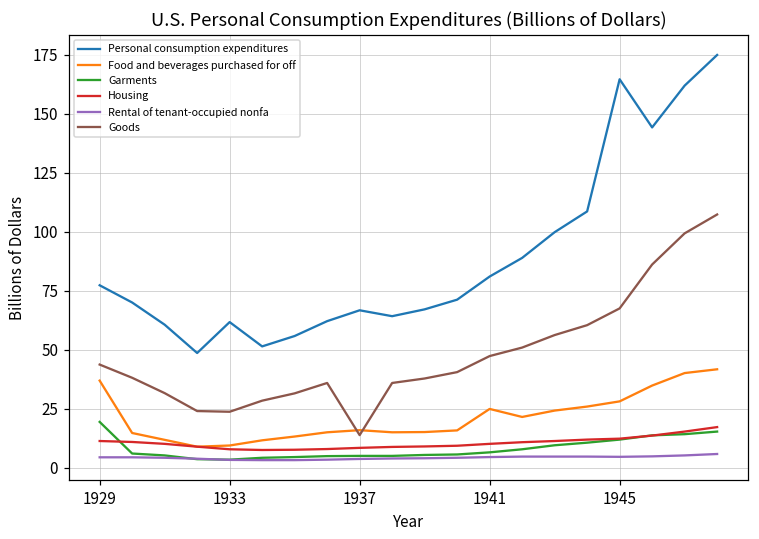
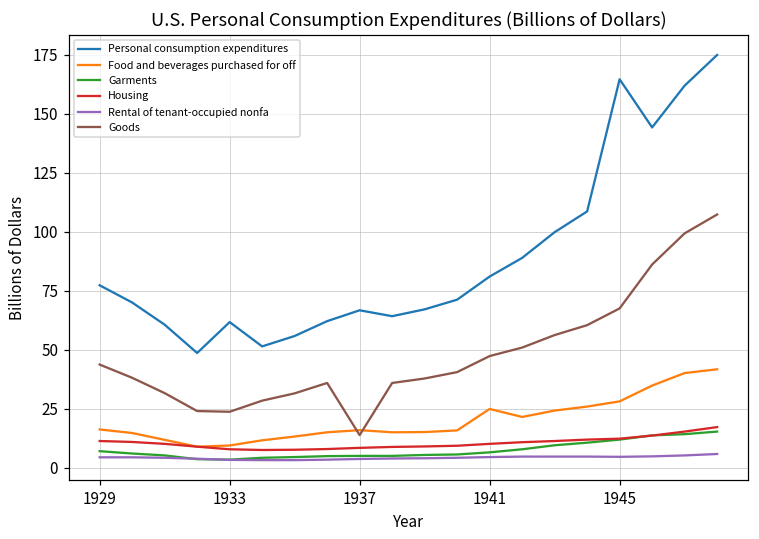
  {
    "Personal consumption expenditures": {
      "1929": 77,
      "1933": 62,
      "1937": 67,
      "1941": 81,
      "1945": 165
    },
    "Food and beverages purchased for off": {
-     "1929": 37,
+     "1929": 16,
      "1933": 10,
      "1937": 16,
      "1941": 25,
      "1945": 28
    },
    "Garments": {
-     "1929": 20,
+     "1929": 7,
      "1937": 5,
      "1941": 7
    },
    "Housing": {
      "1929": 11,
      "1933": 8,
      "1937": 9,
      "1941": 10
    },
    "Rental of tenant-occupied nonfa": {
      "1929": 5,
      "1937": 4,
      "1941": 5,
      "1945": 5
    },
    "Goods": {
      "1929": 44,
      "1933": 24,
      "1937": 14,
      "1941": 47,
      "1945": 68
    }
  }
